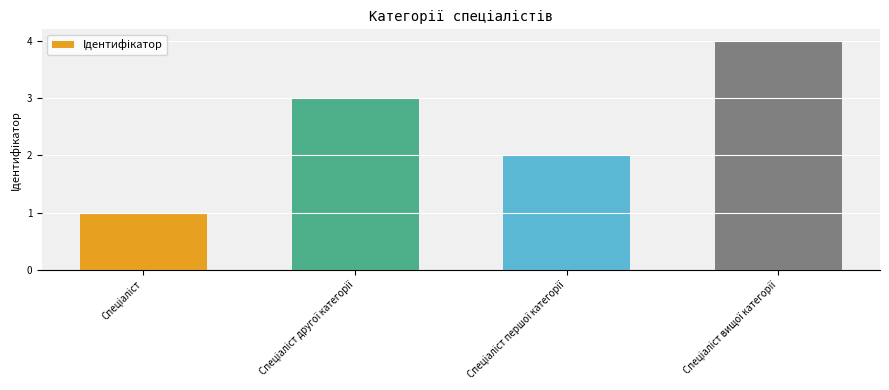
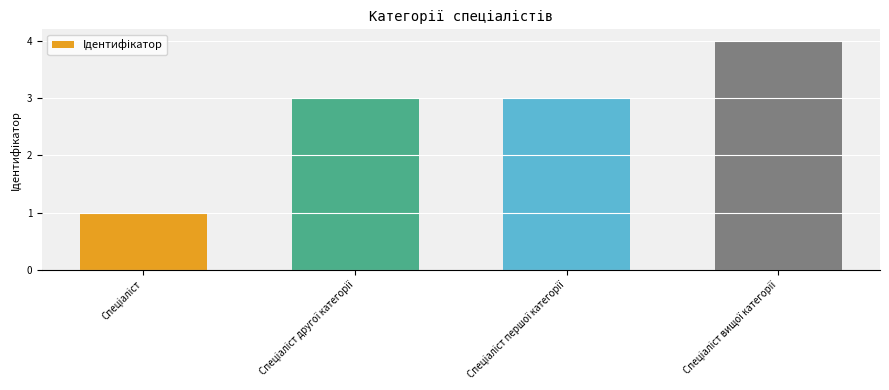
  {
    "Спеціаліст": 1,
    "Спеціаліст другої категорії": 3,
-   "Спеціаліст першої категорії": 2,
+   "Спеціаліст першої категорії": 3,
    "Спеціаліст вищої категорії": 4
  }
